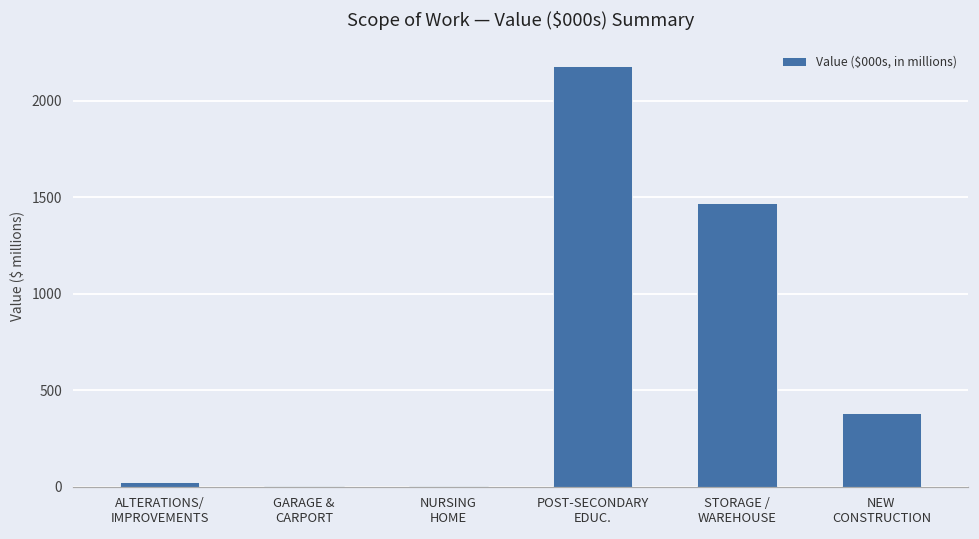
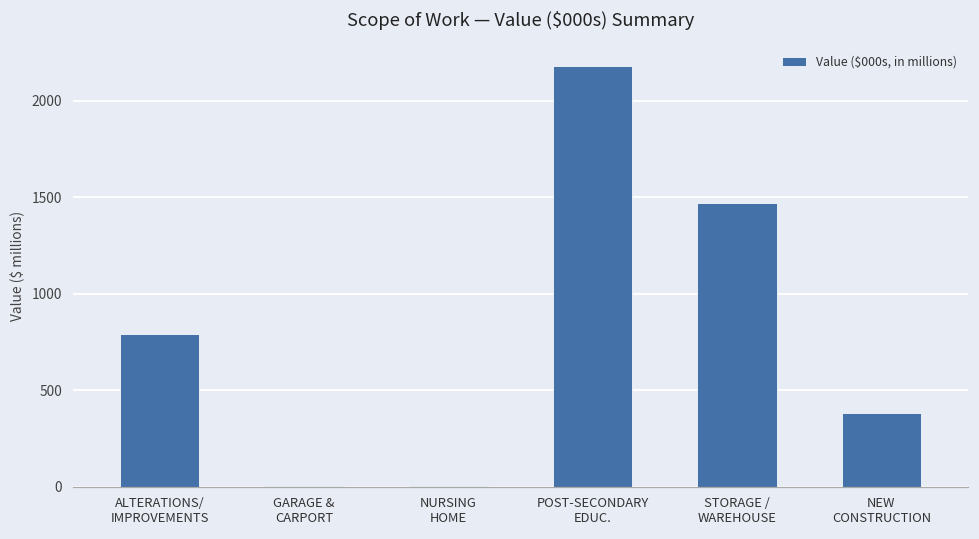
  {
-   "ALTERATIONS/ IMPROVEMENTS": 20,
+   "ALTERATIONS/ IMPROVEMENTS": 790,
    "POST-SECONDARY EDUC.": 2180,
    "STORAGE / WAREHOUSE": 1470,
    "NEW CONSTRUCTION": 380
  }
